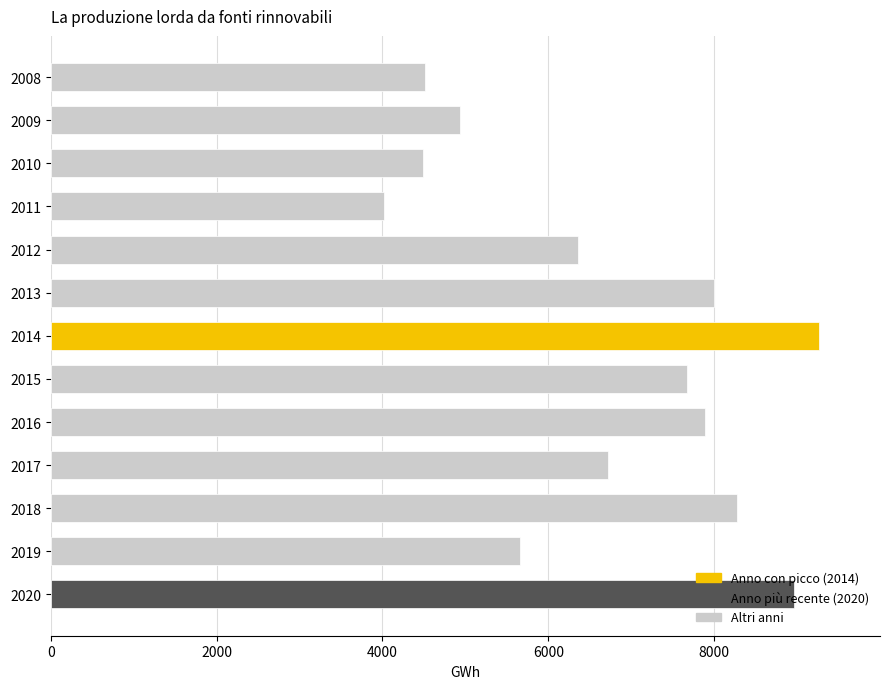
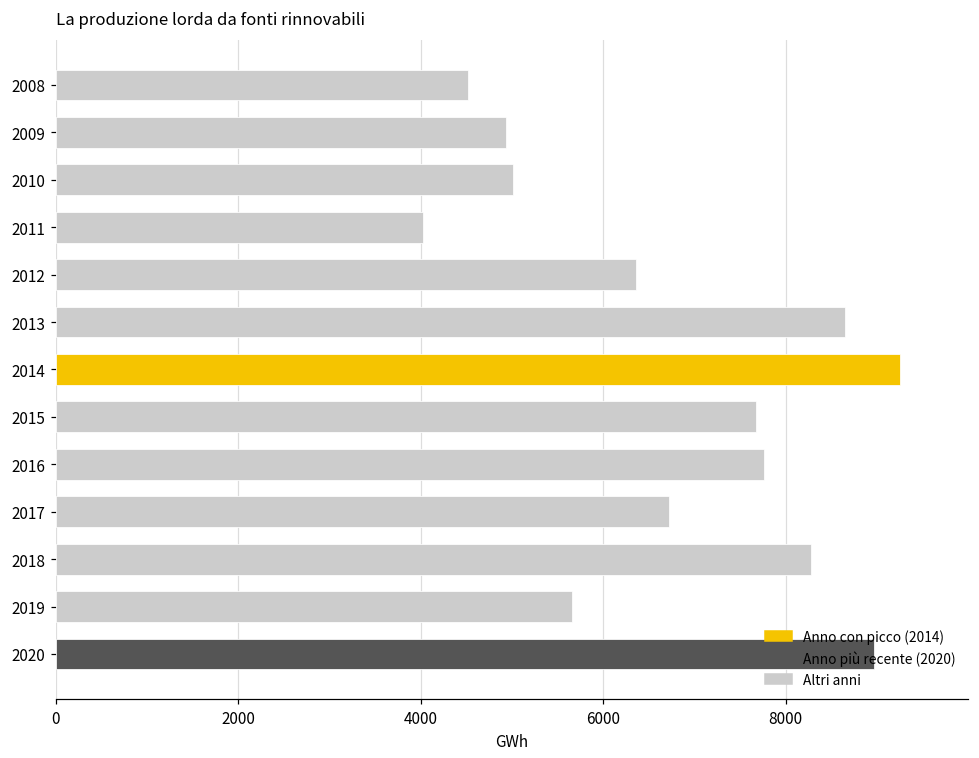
  {
    "2008": 4500,
    "2009": 4900,
-   "2010": 4500,
+   "2010": 5000,
    "2011": 4000,
    "2012": 6400,
-   "2013": 8000,
+   "2013": 8700,
    "2014": 9300,
    "2015": 7700,
-   "2016": 7900,
+   "2016": 7800,
    "2017": 6700,
    "2018": 8300,
    "2019": 5700,
    "2020": 9000
  }
